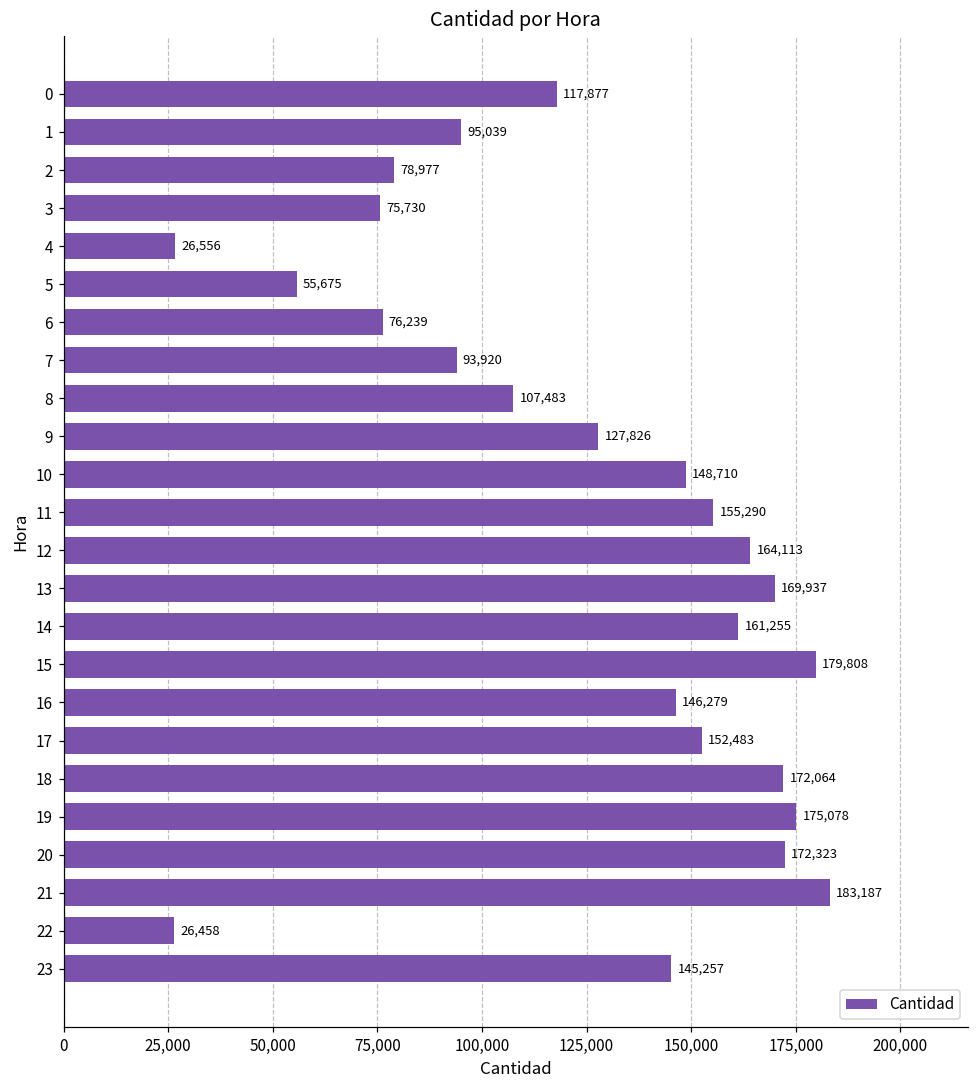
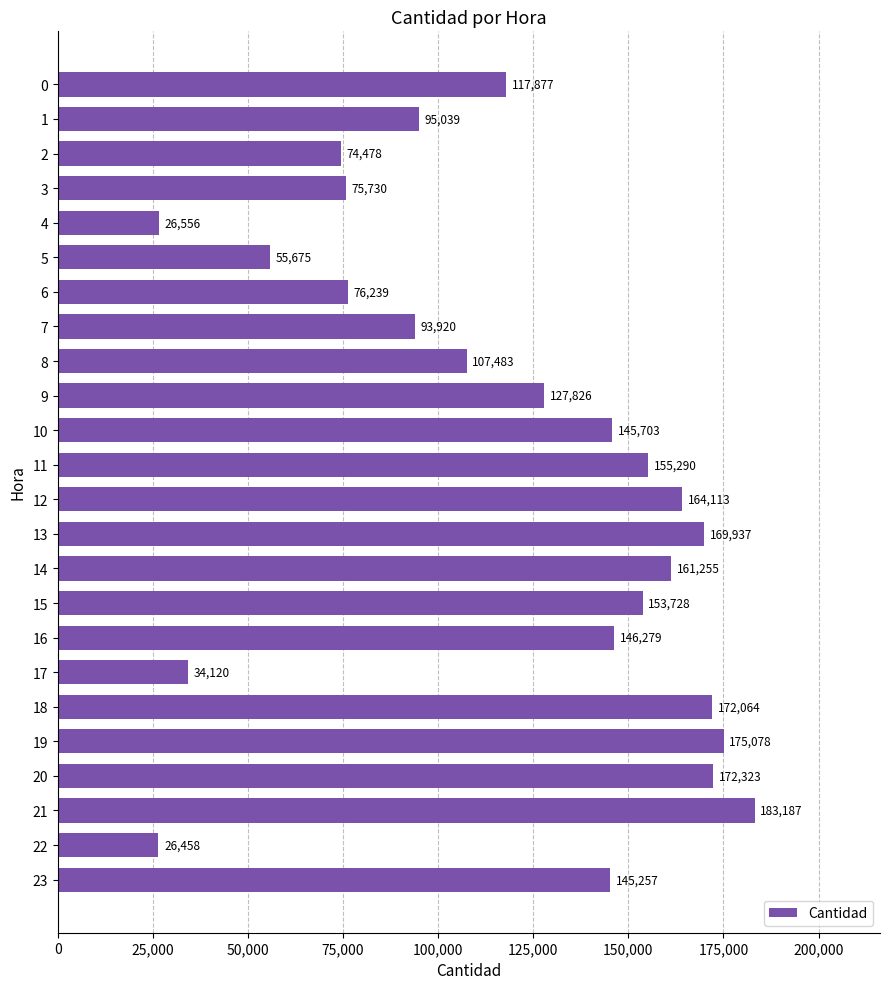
  {
    "0": "117,877",
    "1": "95,039",
-   "2": "78,977",
+   "2": "74,478",
    "3": "75,730",
    "4": "26,556",
    "5": "55,675",
    "6": "76,239",
    "7": "93,920",
    "8": "107,483",
    "9": "127,826",
-   "10": "148,710",
+   "10": "145,703",
    "11": "155,290",
    "12": "164,113",
    "13": "169,937",
    "14": "161,255",
-   "15": "179,808",
+   "15": "153,728",
    "16": "146,279",
-   "17": "152,483",
+   "17": "34,120",
    "18": "172,064",
    "19": "175,078",
    "20": "172,323",
    "21": "183,187",
    "22": "26,458",
    "23": "145,257"
  }
